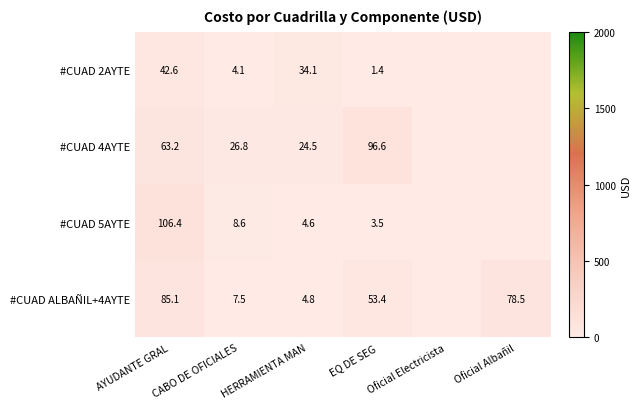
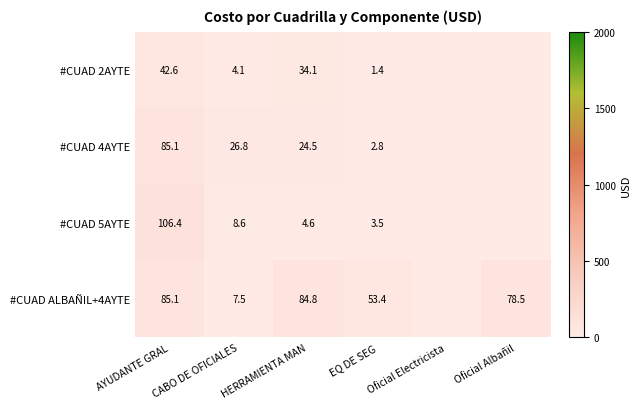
  {
    "#CUAD 2AYTE": {
      "AYUDANTE GRAL": 42.6,
      "CABO DE OFICIALES": 4.1,
      "HERRAMIENTA MAN": 34.1,
      "EQ DE SEG": 1.4
    },
    "#CUAD 4AYTE": {
-     "AYUDANTE GRAL": 63.2,
+     "AYUDANTE GRAL": 85.1,
      "CABO DE OFICIALES": 26.8,
      "HERRAMIENTA MAN": 24.5,
-     "EQ DE SEG": 96.6
+     "EQ DE SEG": 2.8
    },
    "#CUAD 5AYTE": {
      "AYUDANTE GRAL": 106.4,
      "CABO DE OFICIALES": 8.6,
      "HERRAMIENTA MAN": 4.6,
      "EQ DE SEG": 3.5
    },
    "#CUAD ALBAÑIL+4AYTE": {
      "AYUDANTE GRAL": 85.1,
      "CABO DE OFICIALES": 7.5,
-     "HERRAMIENTA MAN": 4.8,
+     "HERRAMIENTA MAN": 84.8,
      "EQ DE SEG": 53.4,
      "Oficial Albañil": 78.5
    }
  }
